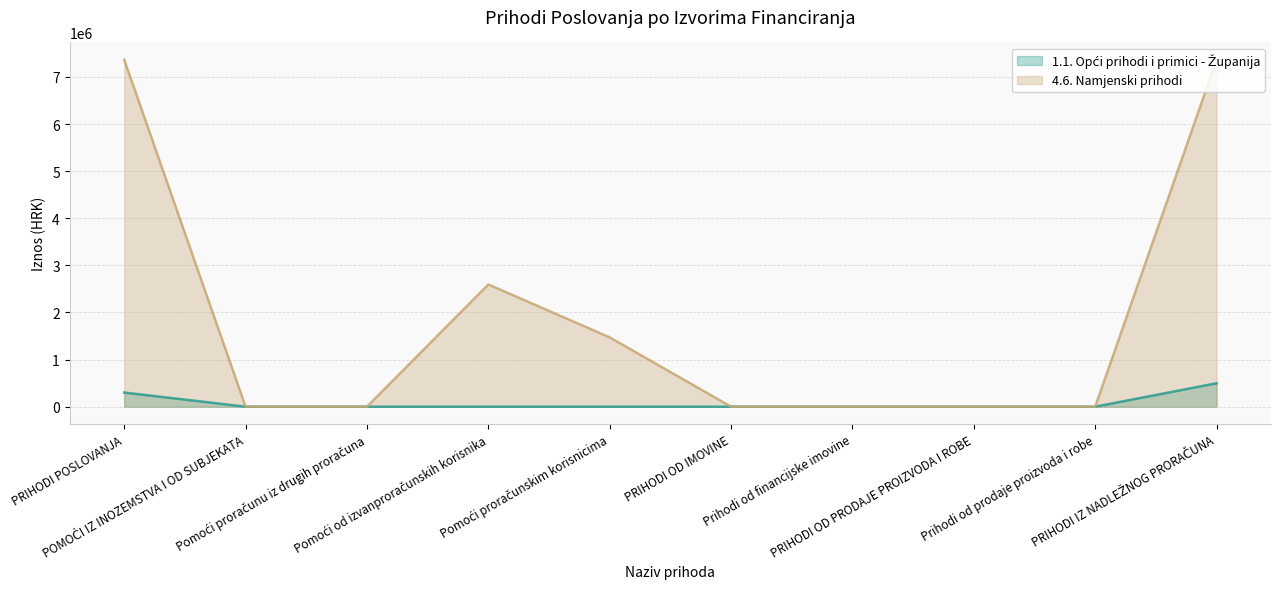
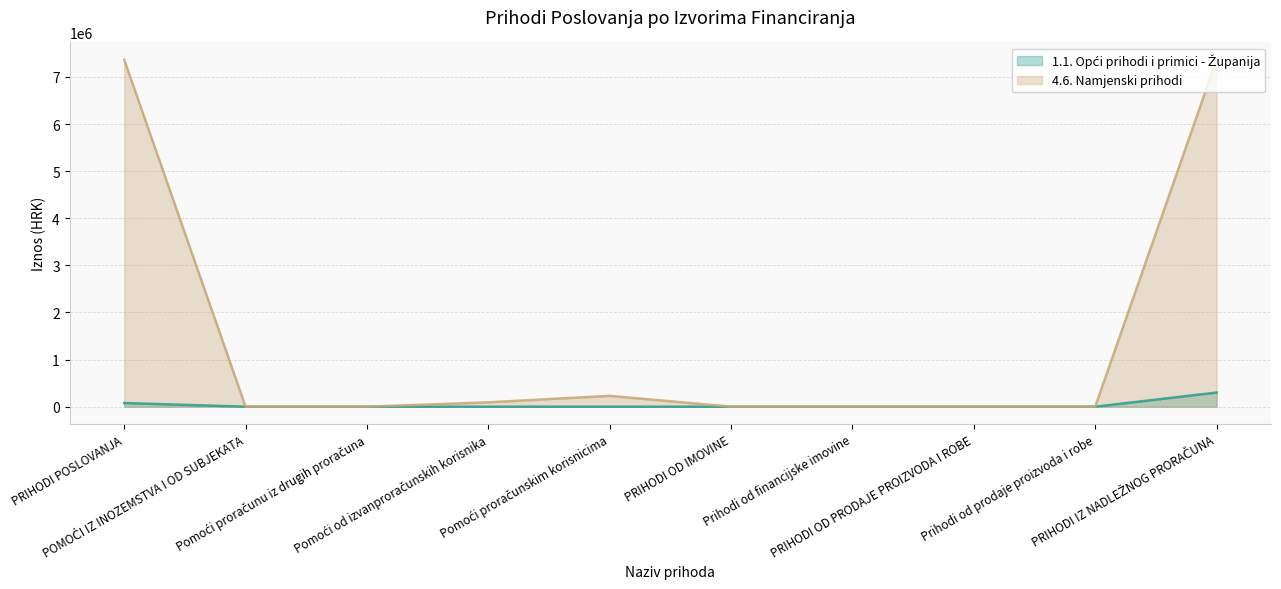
  {
    "1.1. Opći prihodi i primici - Županija": {
-     "PRIHODI POSLOVANJA": 300000,
+     "PRIHODI POSLOVANJA": 100000,
      "Pomoći od izvanproračunskih korisnika": 0,
      "Pomoći proračunskim korisnicima": 0,
-     "PRIHODI IZ NADLEŽNOG PRORAČUNA": 500000
+     "PRIHODI IZ NADLEŽNOG PRORAČUNA": 300000
    },
    "4.6. Namjenski prihodi": {
      "PRIHODI POSLOVANJA": 7400000,
-     "Pomoći od izvanproračunskih korisnika": 2600000,
-     "Pomoći proračunskim korisnicima": 1500000
+     "Pomoći od izvanproračunskih korisnika": 100000,
+     "Pomoći proračunskim korisnicima": 200000
    }
  }
